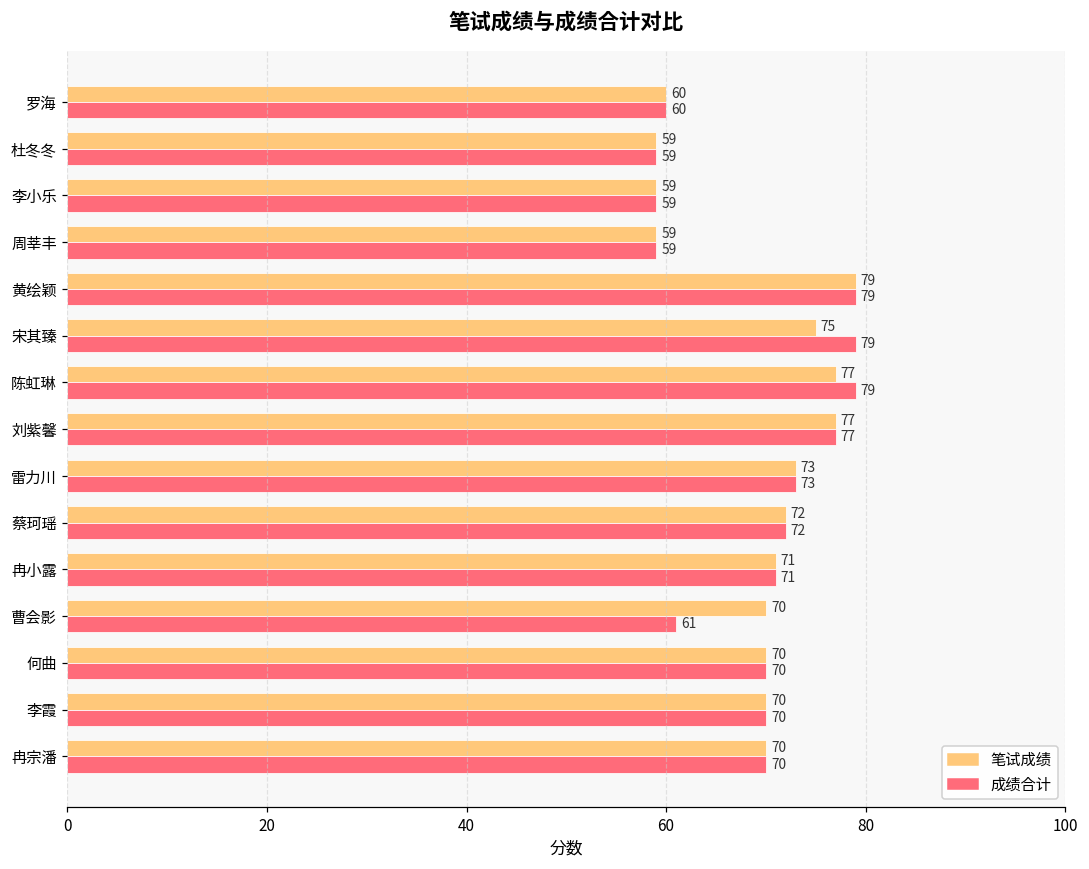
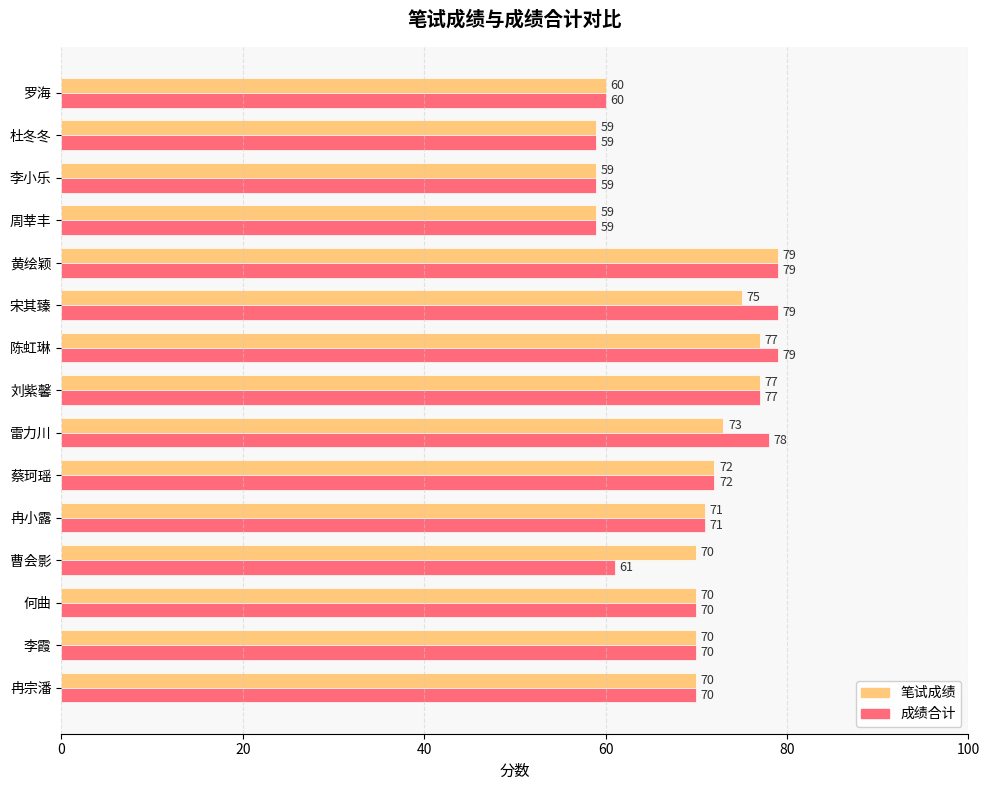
  {
    "笔试成绩": {
      "罗海": 60,
      "杜冬冬": 59,
      "李小乐": 59,
      "周莘丰": 59,
      "黄绘颖": 79,
      "宋其臻": 75,
      "陈虹琳": 77,
      "刘紫馨": 77,
      "雷力川": 73,
      "蔡珂瑶": 72,
      "冉小露": 71,
      "曹会影": 70,
      "何曲": 70,
      "李霞": 70,
      "冉宗潘": 70
    },
    "成绩合计": {
      "罗海": 60,
      "杜冬冬": 59,
      "李小乐": 59,
      "周莘丰": 59,
      "黄绘颖": 79,
      "宋其臻": 79,
      "陈虹琳": 79,
      "刘紫馨": 77,
-     "雷力川": 73,
+     "雷力川": 78,
      "蔡珂瑶": 72,
      "冉小露": 71,
      "曹会影": 61,
      "何曲": 70,
      "李霞": 70,
      "冉宗潘": 70
    }
  }
